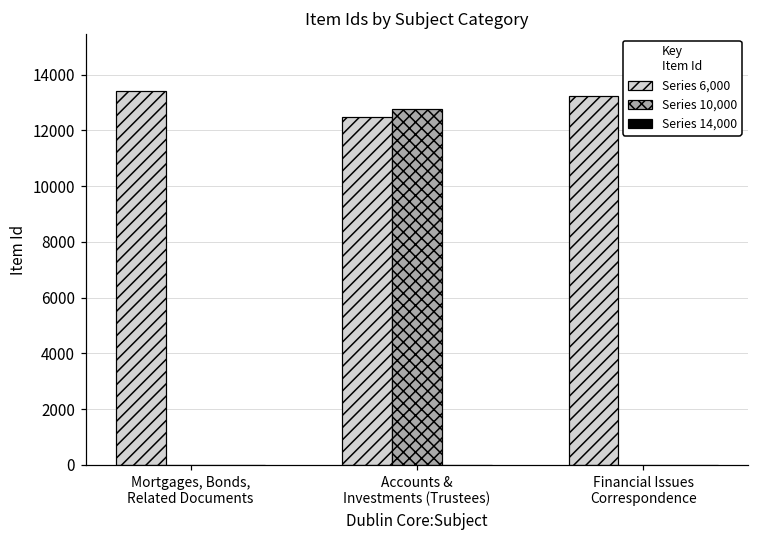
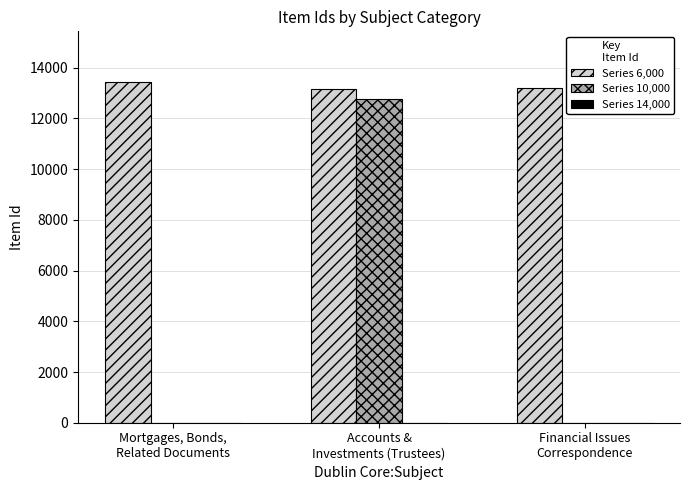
  {
    "Series 6,000": {
      "Mortgages, Bonds, Related Documents": 13400,
-     "Accounts & Investments (Trustees)": 12500,
+     "Accounts & Investments (Trustees)": 13100,
      "Financial Issues Correspondence": 13200
    },
    "Series 10,000": {
      "Mortgages, Bonds, Related Documents": 0,
      "Accounts & Investments (Trustees)": 12800,
      "Financial Issues Correspondence": 0
    },
    "Series 14,000": {
      "Mortgages, Bonds, Related Documents": 0,
      "Accounts & Investments (Trustees)": 0,
      "Financial Issues Correspondence": 0
    }
  }
